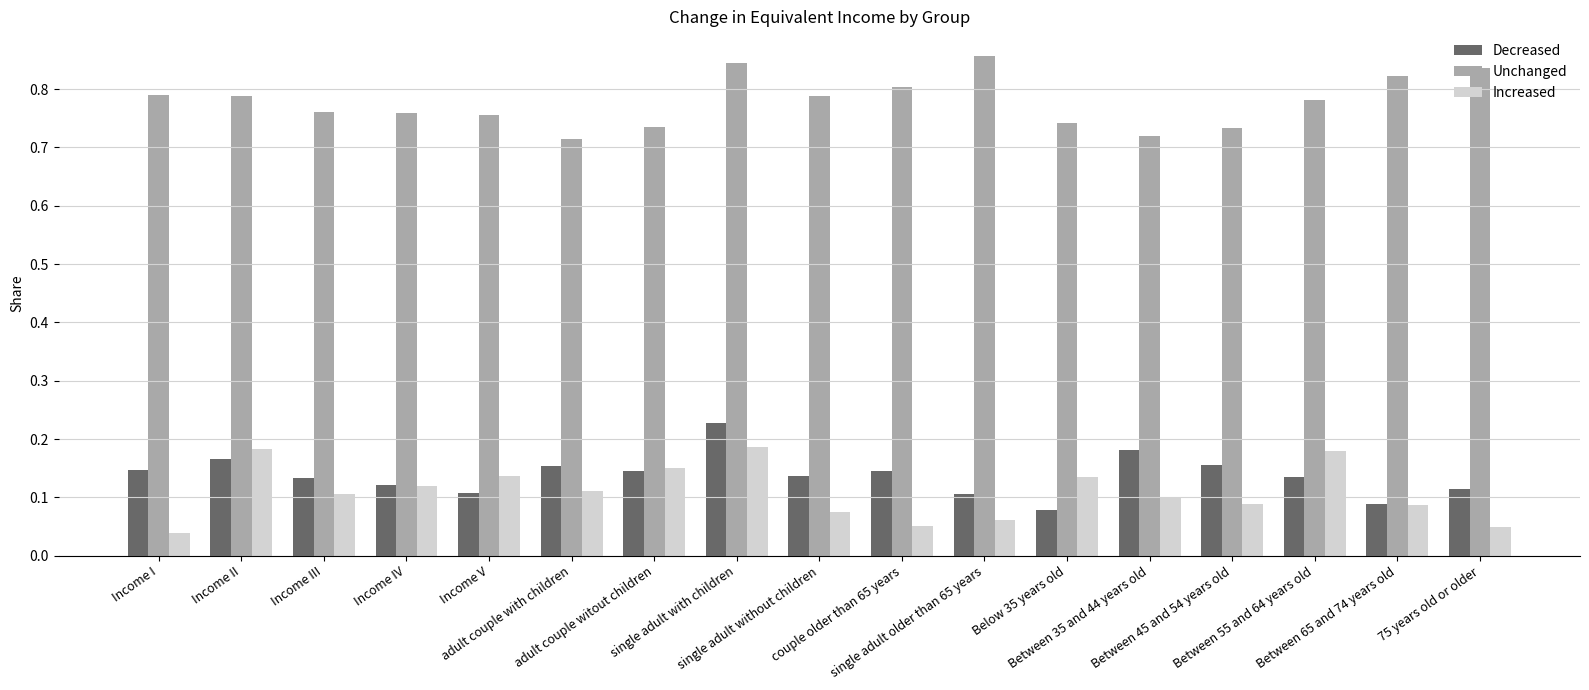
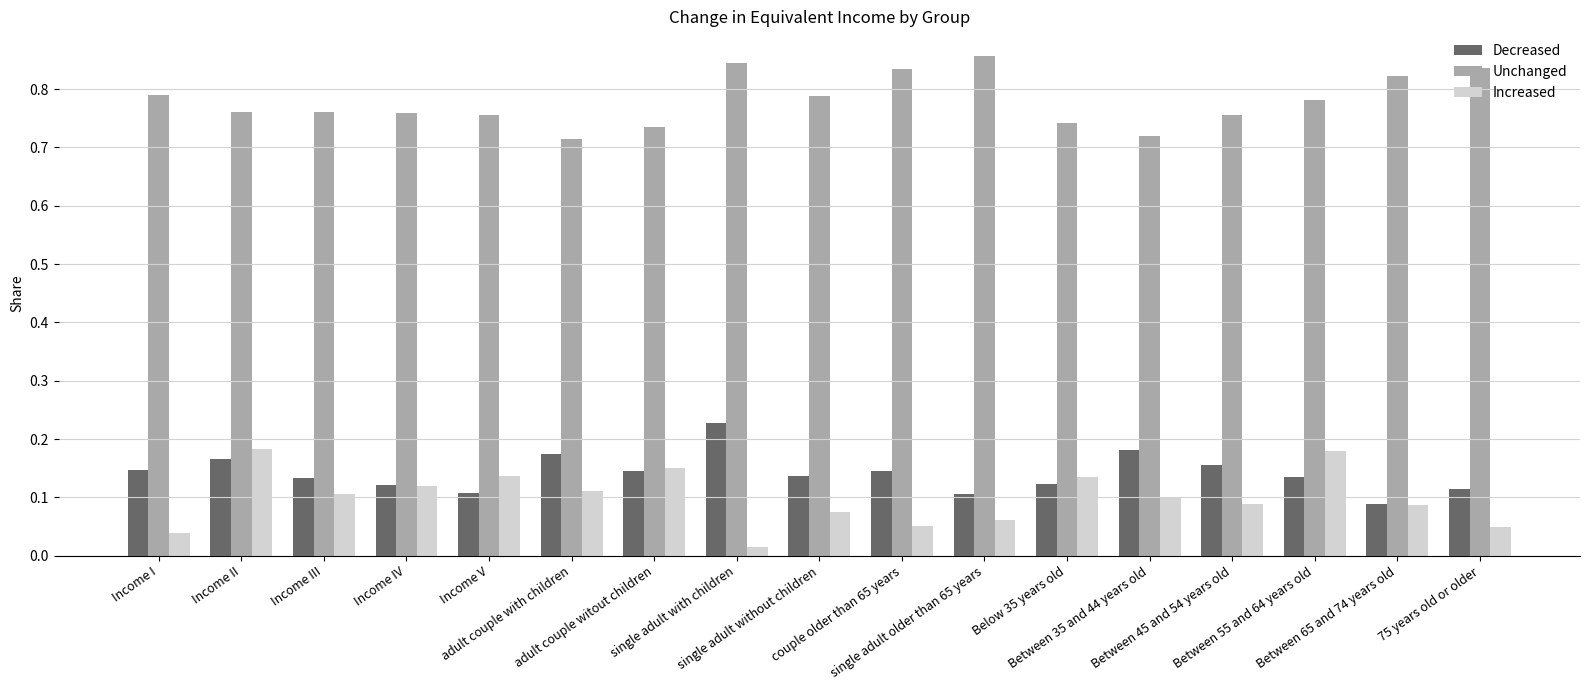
  {
    "Decreased": {
      "Income I": 0.15,
      "Income II": 0.17,
      "Income III": 0.13,
      "Income IV": 0.12,
      "Income V": 0.11,
-     "adult couple with children": 0.15,
+     "adult couple with children": 0.17,
      "adult couple witout children": 0.15,
      "single adult with children": 0.23,
      "single adult without children": 0.14,
      "couple older than 65 years": 0.15,
      "single adult older than 65 years": 0.11,
-     "Below 35 years old": 0.08,
+     "Below 35 years old": 0.12,
      "Between 35 and 44 years old": 0.18,
      "Between 45 and 54 years old": 0.15,
      "Between 55 and 64 years old": 0.13,
      "Between 65 and 74 years old": 0.09,
      "75 years old or older": 0.11
    },
    "Unchanged": {
      "Income I": 0.79,
-     "Income II": 0.79,
+     "Income II": 0.76,
      "Income III": 0.76,
      "Income IV": 0.76,
      "Income V": 0.76,
      "adult couple with children": 0.71,
      "adult couple witout children": 0.74,
      "single adult with children": 0.85,
      "single adult without children": 0.79,
-     "couple older than 65 years": 0.80,
+     "couple older than 65 years": 0.84,
      "single adult older than 65 years": 0.86,
      "Below 35 years old": 0.74,
      "Between 35 and 44 years old": 0.72,
-     "Between 45 and 54 years old": 0.73,
+     "Between 45 and 54 years old": 0.76,
      "Between 55 and 64 years old": 0.78,
      "Between 65 and 74 years old": 0.82,
      "75 years old or older": 0.84
    },
    "Increased": {
      "Income I": 0.04,
      "Income II": 0.18,
      "Income III": 0.11,
      "Income IV": 0.12,
      "Income V": 0.14,
      "adult couple with children": 0.11,
      "adult couple witout children": 0.15,
-     "single adult with children": 0.19,
+     "single adult with children": 0.01,
      "single adult without children": 0.08,
      "couple older than 65 years": 0.05,
      "single adult older than 65 years": 0.06,
      "Below 35 years old": 0.14,
      "Between 35 and 44 years old": 0.10,
      "Between 45 and 54 years old": 0.09,
      "Between 55 and 64 years old": 0.18,
      "Between 65 and 74 years old": 0.09,
      "75 years old or older": 0.05
    }
  }
